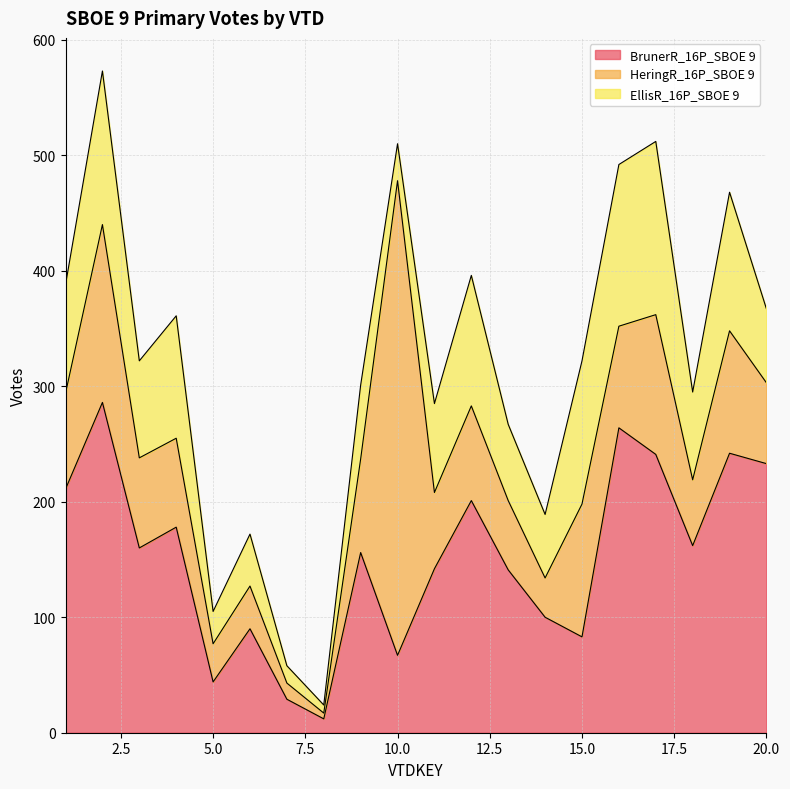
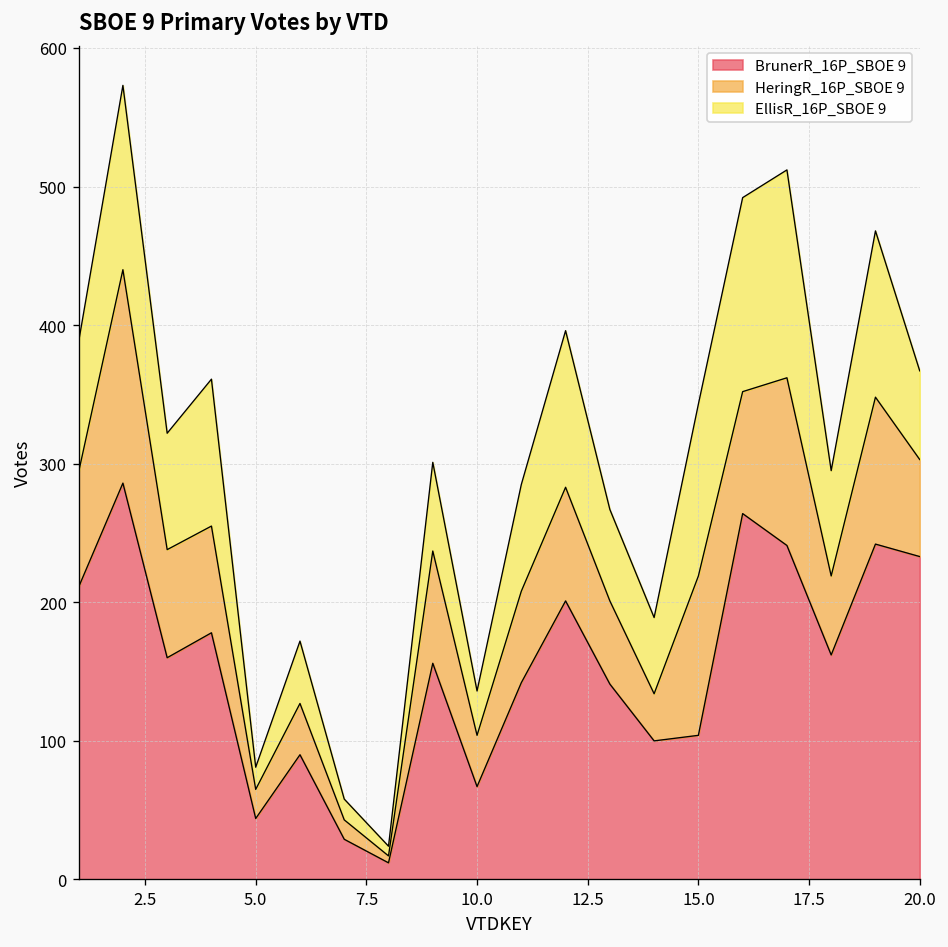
  {
    "BrunerR_16P_SBOE 9": {
      "5.0": 44,
      "10.0": 67,
-     "15.0": 83,
+     "15.0": 104,
      "20.0": 233
    },
    "HeringR_16P_SBOE 9": {
-     "5.0": 33,
-     "10.0": 411,
+     "5.0": 21,
+     "10.0": 37,
      "15.0": 115,
      "20.0": 70
    },
    "EllisR_16P_SBOE 9": {
-     "5.0": 28,
+     "5.0": 16,
      "10.0": 32,
      "15.0": 124,
      "20.0": 64
    }
  }
